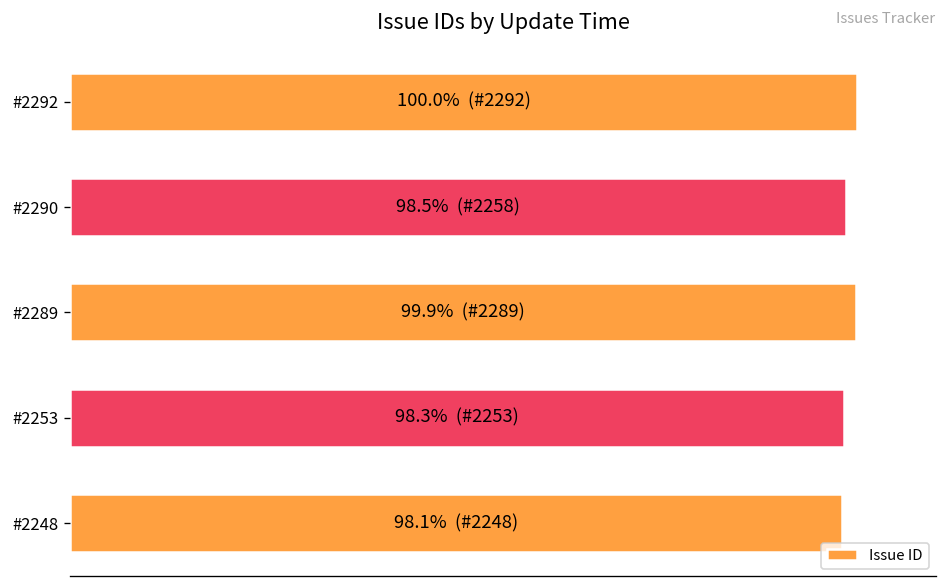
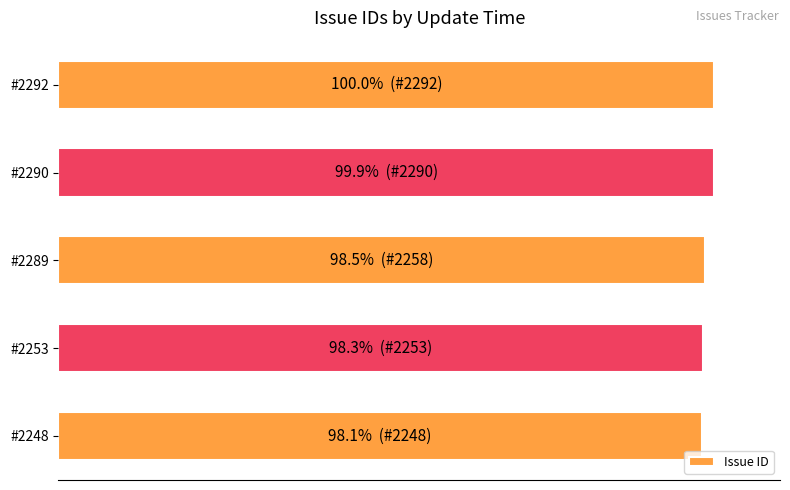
  {
    "#2292": "100.0%",
-   "#2290": "98.5% (#2258)",
-   "#2289": "99.9% (#2289)",
+   "#2290": "99.9% (#2290)",
+   "#2289": "98.5% (#2258)",
    "#2253": "98.3%",
    "#2248": "98.1%"
  }
